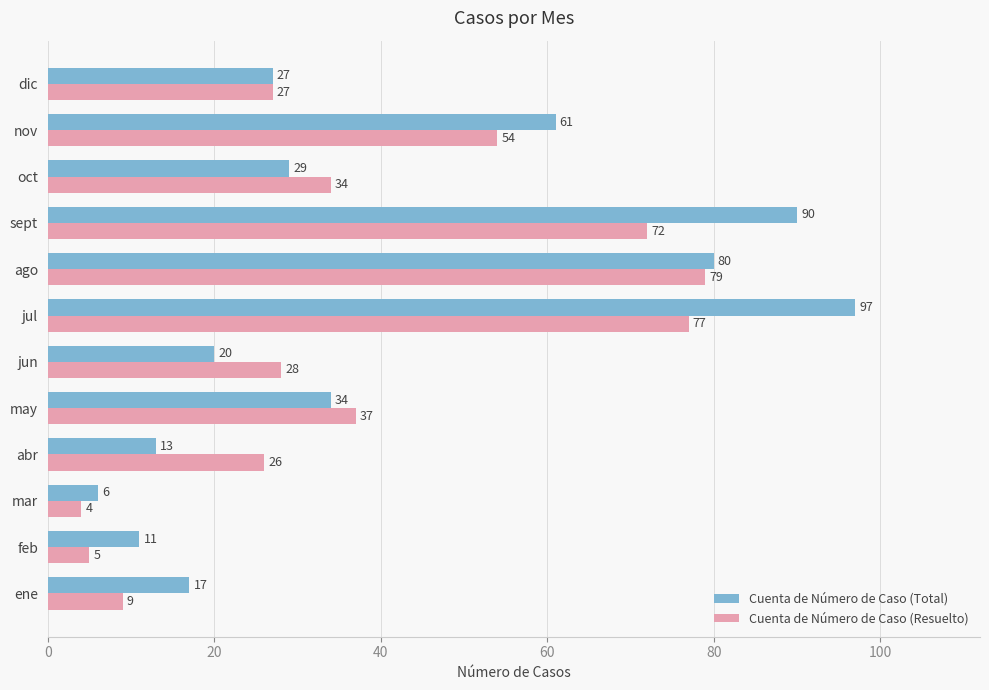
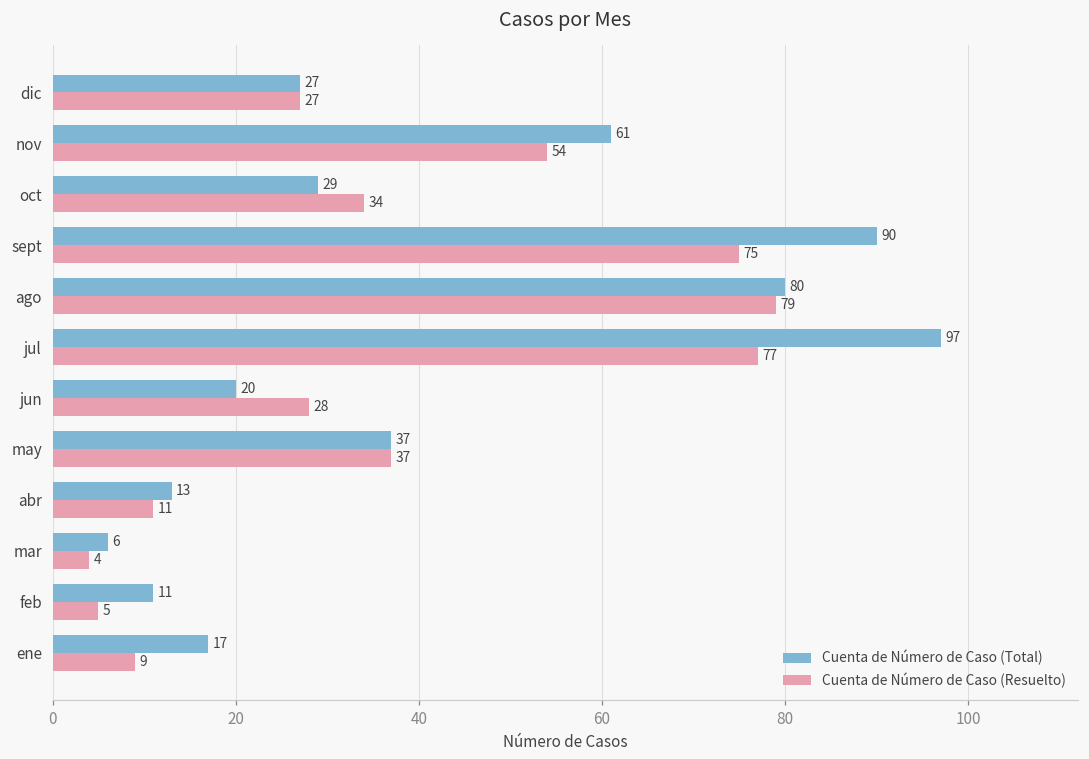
  {
    "Cuenta de Número de Caso (Total)": {
      "dic": 27,
      "nov": 61,
      "oct": 29,
      "sept": 90,
      "ago": 80,
      "jul": 97,
      "jun": 20,
-     "may": 34,
+     "may": 37,
      "abr": 13,
      "mar": 6,
      "feb": 11,
      "ene": 17
    },
    "Cuenta de Número de Caso (Resuelto)": {
      "dic": 27,
      "nov": 54,
      "oct": 34,
-     "sept": 72,
+     "sept": 75,
      "ago": 79,
      "jul": 77,
      "jun": 28,
      "may": 37,
-     "abr": 26,
+     "abr": 11,
      "mar": 4,
      "feb": 5,
      "ene": 9
    }
  }
